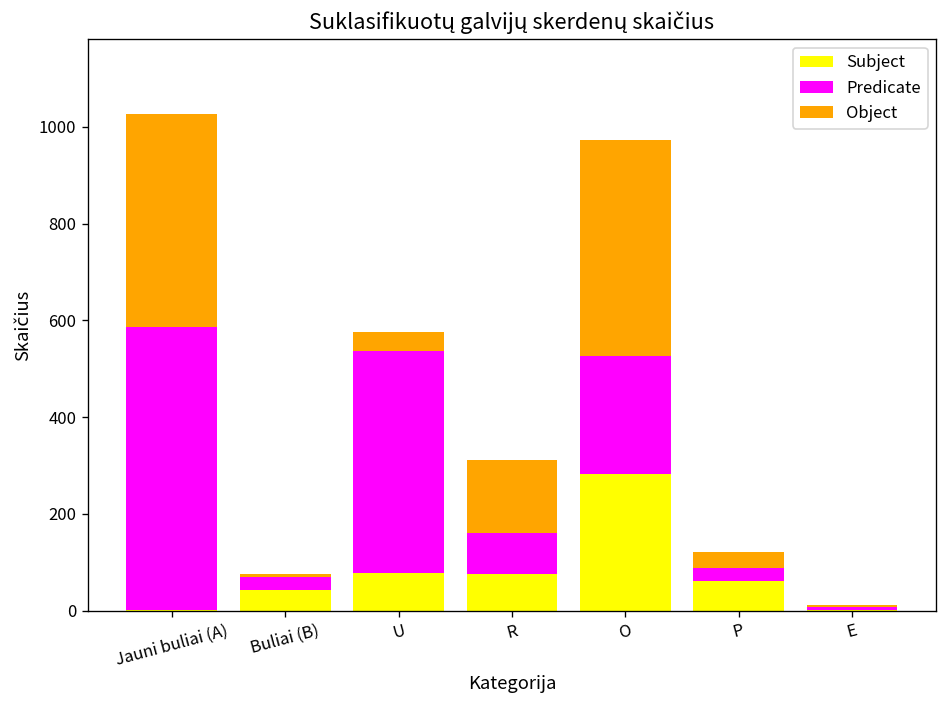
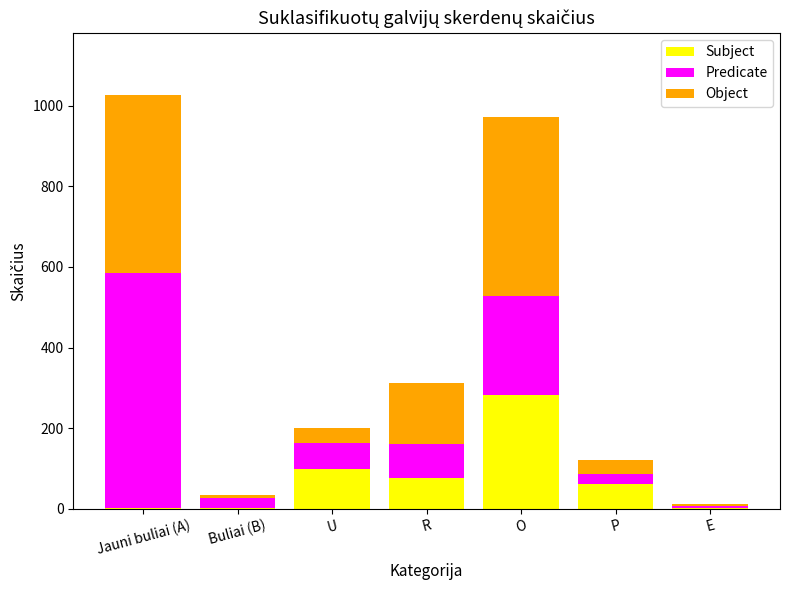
  {
    "Subject": {
-     "Buliai (B)": 40,
-     "U": 80,
+     "Buliai (B)": 0,
+     "U": 100,
      "R": 80,
      "O": 280,
      "P": 60
    },
    "Predicate": {
      "Jauni buliai (A)": 590,
      "Buliai (B)": 30,
-     "U": 460,
+     "U": 60,
      "R": 80,
      "O": 240,
      "P": 30,
      "E": 10
    },
    "Object": {
      "Jauni buliai (A)": 440,
      "U": 40,
      "R": 150,
      "O": 450,
      "P": 30
    }
  }
